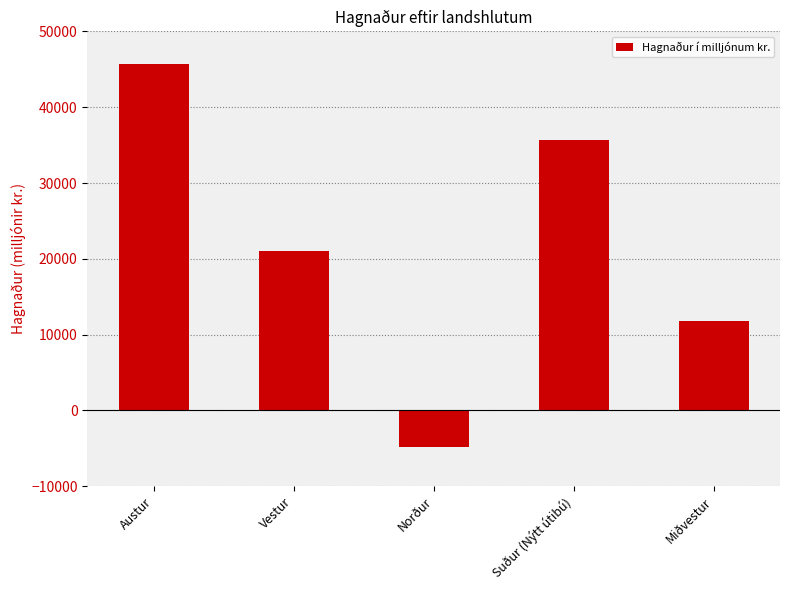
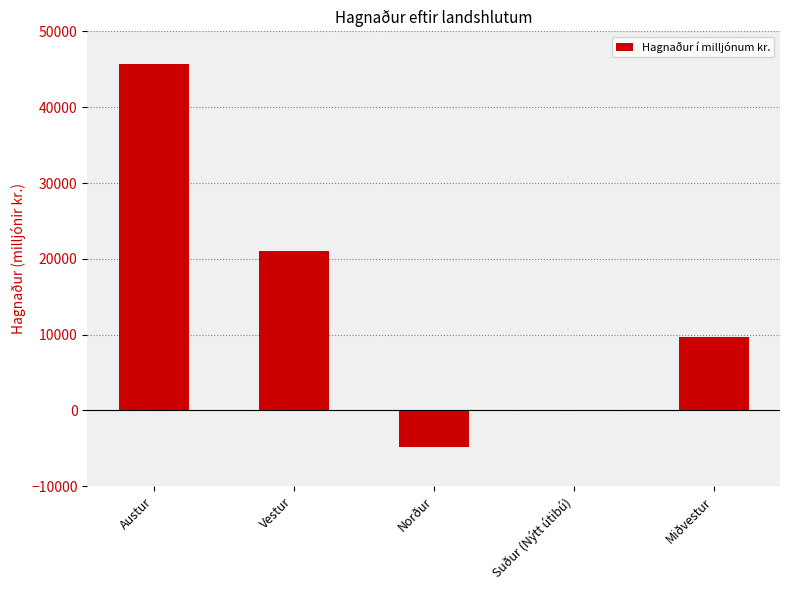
  {
    "Austur": 46000,
    "Vestur": 21000,
    "Norður": -5000,
-   "Suður (Nýtt útibú)": 36000,
-   "Miðvestur": 12000
+   "Suður (Nýtt útibú)": 0,
+   "Miðvestur": 10000
  }
